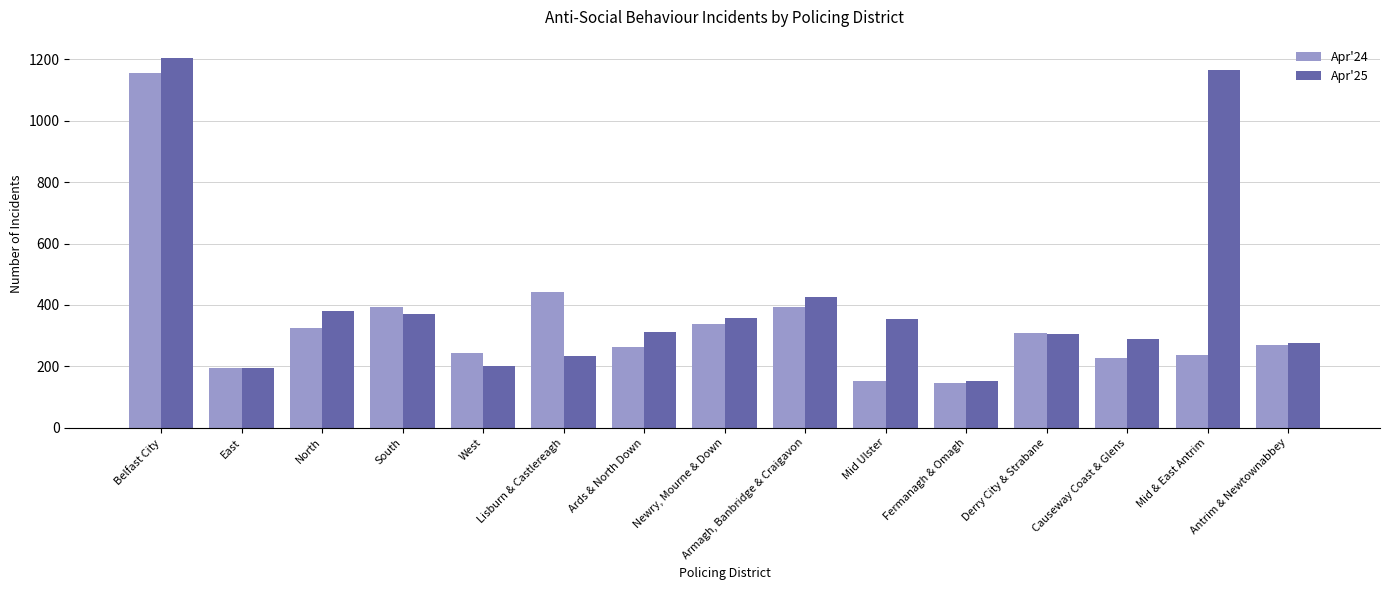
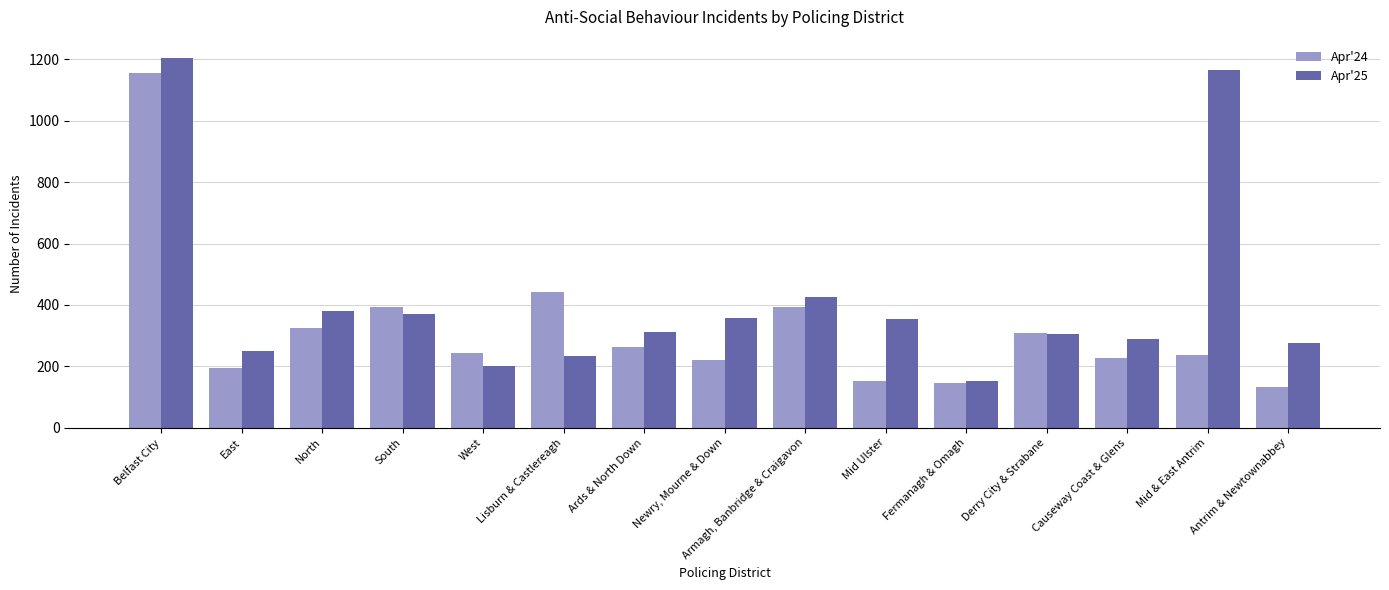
  {
    "Apr'24": {
      "Belfast City": 1150,
      "East": 200,
      "North": 330,
      "South": 390,
      "West": 240,
      "Lisburn & Castlereagh": 440,
      "Ards & North Down": 260,
-     "Newry, Mourne & Down": 340,
+     "Newry, Mourne & Down": 220,
      "Armagh, Banbridge & Craigavon": 390,
      "Mid Ulster": 150,
      "Fermanagh & Omagh": 140,
      "Derry City & Strabane": 310,
      "Causeway Coast & Glens": 230,
      "Mid & East Antrim": 240,
-     "Antrim & Newtownabbey": 270
+     "Antrim & Newtownabbey": 130
    },
    "Apr'25": {
      "Belfast City": 1200,
-     "East": 200,
+     "East": 250,
      "North": 380,
      "South": 370,
      "West": 200,
      "Lisburn & Castlereagh": 240,
      "Ards & North Down": 310,
      "Newry, Mourne & Down": 360,
      "Armagh, Banbridge & Craigavon": 430,
      "Mid Ulster": 350,
      "Fermanagh & Omagh": 150,
      "Derry City & Strabane": 300,
      "Causeway Coast & Glens": 290,
      "Mid & East Antrim": 1170,
      "Antrim & Newtownabbey": 280
    }
  }
